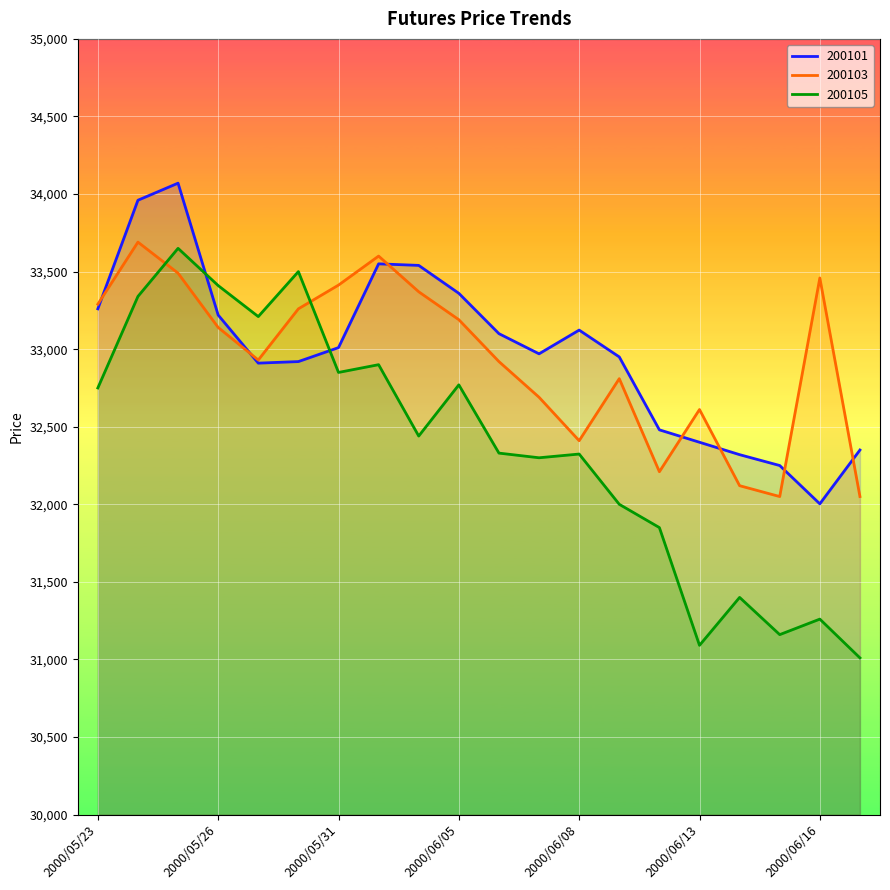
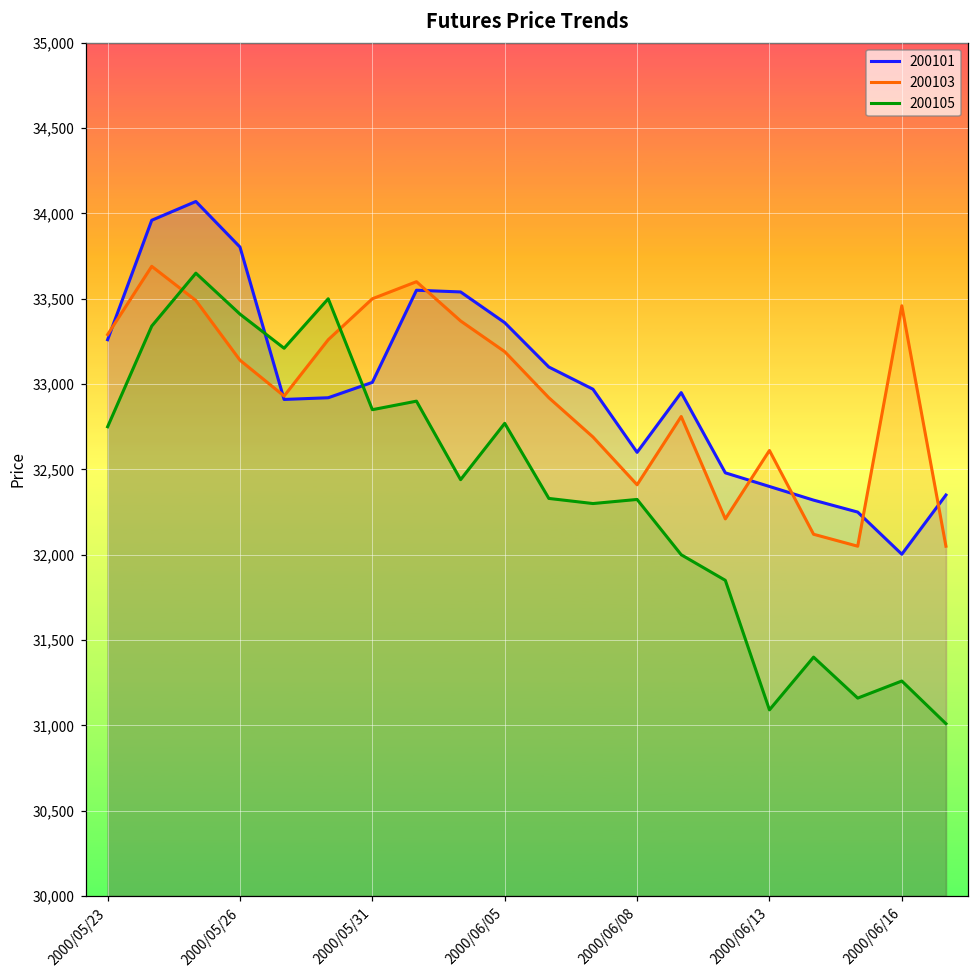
  {
    "200101": {
      "2000/05/23": "33,260",
-     "2000/05/26": "33,220",
+     "2000/05/26": "33,800",
      "2000/05/31": "33,010",
      "2000/06/05": "33,360",
-     "2000/06/08": "33,120",
+     "2000/06/08": "32,600",
      "2000/06/13": "32,400",
      "2000/06/16": "32,000"
    },
    "200103": {
      "2000/05/23": "33,290",
      "2000/05/26": "33,140",
-     "2000/05/31": "33,410",
+     "2000/05/31": "33,500",
      "2000/06/05": "33,190",
      "2000/06/08": "32,410",
      "2000/06/13": "32,610",
      "2000/06/16": "33,460"
    },
    "200105": {
      "2000/05/23": "32,750",
      "2000/05/26": "33,410",
      "2000/05/31": "32,850",
      "2000/06/05": "32,770",
      "2000/06/08": "32,320",
      "2000/06/13": "31,090",
      "2000/06/16": "31,260"
    }
  }
